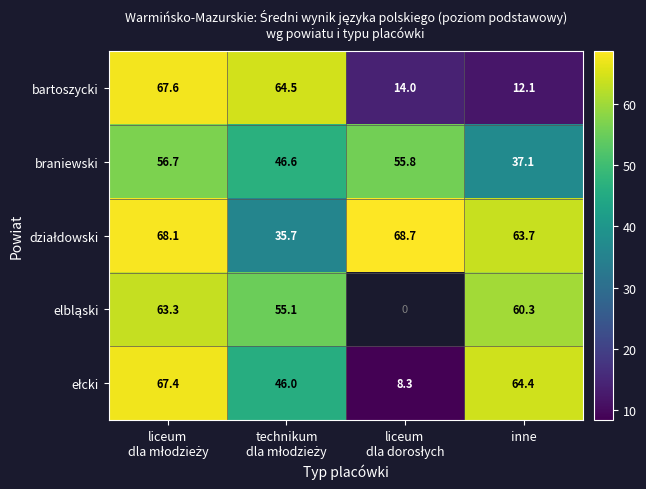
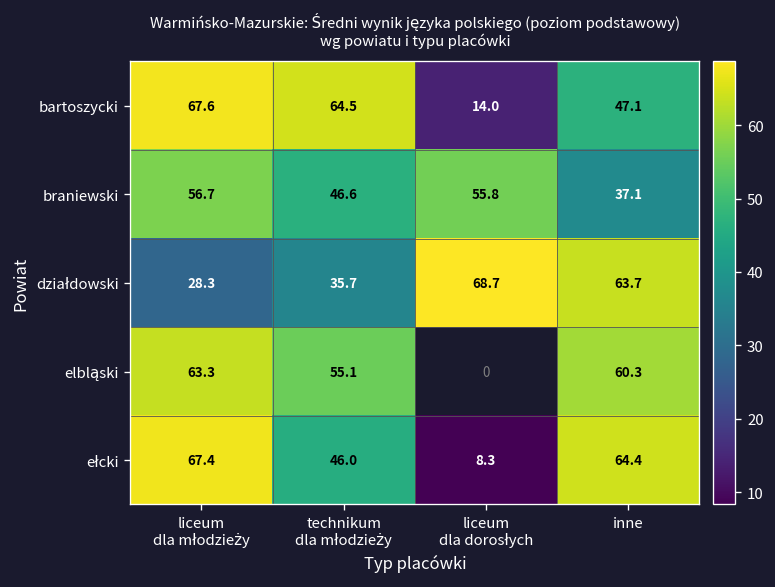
  {
    "bartoszycki": {
      "liceum dla młodzieży": 67.6,
      "technikum dla młodzieży": 64.5,
      "liceum dla dorosłych": 14.0,
-     "inne": 12.1
+     "inne": 47.1
    },
    "braniewski": {
      "liceum dla młodzieży": 56.7,
      "technikum dla młodzieży": 46.6,
      "liceum dla dorosłych": 55.8,
      "inne": 37.1
    },
    "działdowski": {
-     "liceum dla młodzieży": 68.1,
+     "liceum dla młodzieży": 28.3,
      "technikum dla młodzieży": 35.7,
      "liceum dla dorosłych": 68.7,
      "inne": 63.7
    },
    "elbląski": {
      "liceum dla młodzieży": 63.3,
      "technikum dla młodzieży": 55.1,
      "inne": 60.3
    },
    "ełcki": {
      "liceum dla młodzieży": 67.4,
      "technikum dla młodzieży": 46.0,
      "liceum dla dorosłych": 8.3,
      "inne": 64.4
    }
  }
